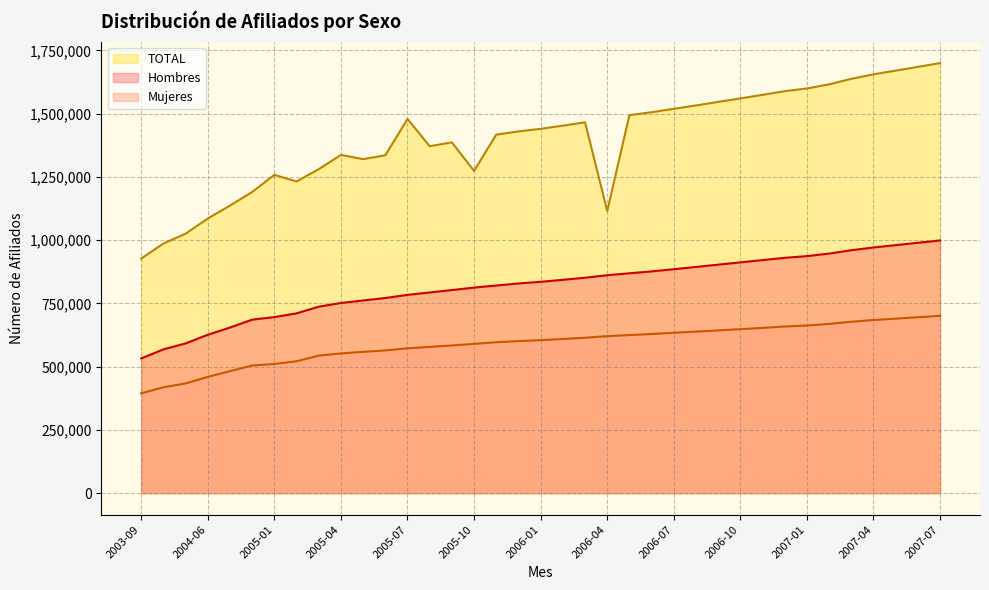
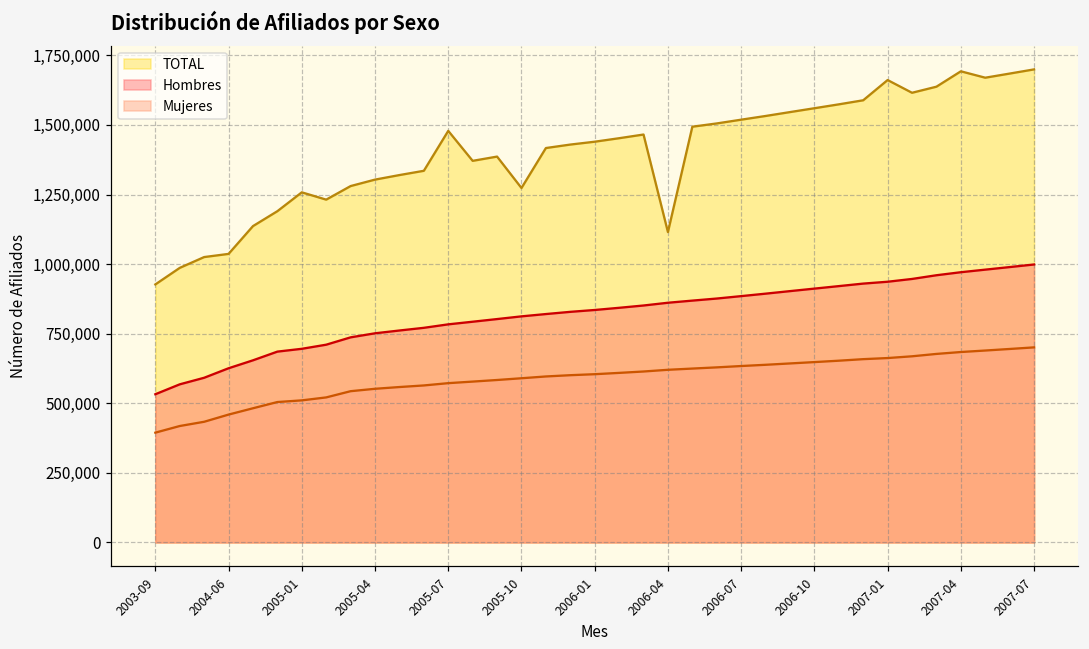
  {
    "TOTAL": {
      "2003-09": "930,000",
-     "2004-06": "1,090,000",
+     "2004-06": "1,040,000",
      "2005-01": "1,260,000",
-     "2005-04": "1,340,000",
+     "2005-04": "1,300,000",
      "2005-07": "1,480,000",
      "2005-10": "1,270,000",
      "2006-01": "1,440,000",
      "2006-04": "1,120,000",
      "2006-07": "1,520,000",
      "2006-10": "1,560,000",
-     "2007-01": "1,600,000",
-     "2007-04": "1,660,000",
+     "2007-01": "1,660,000",
+     "2007-04": "1,690,000",
      "2007-07": "1,700,000"
    }
  }
